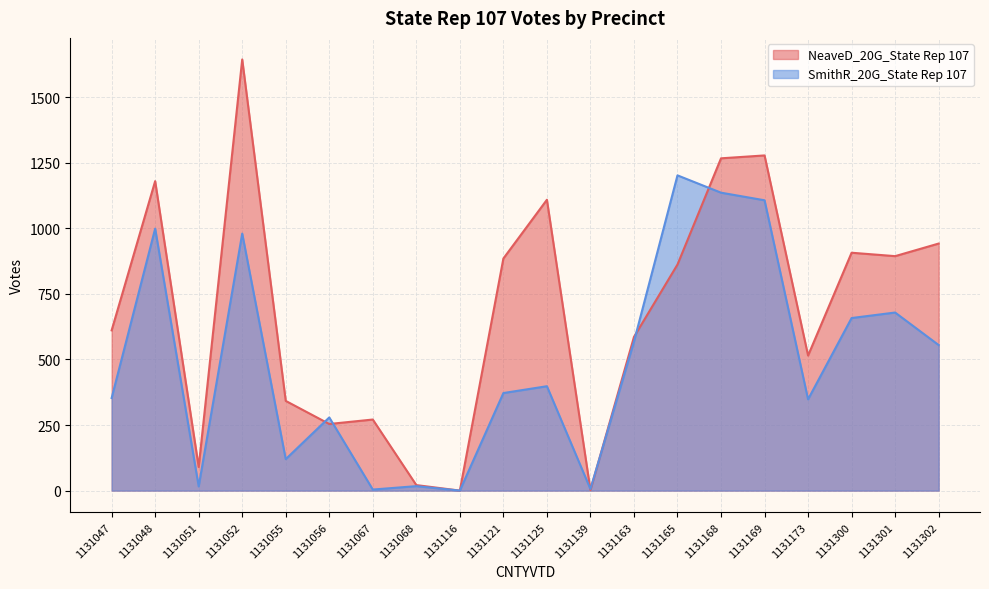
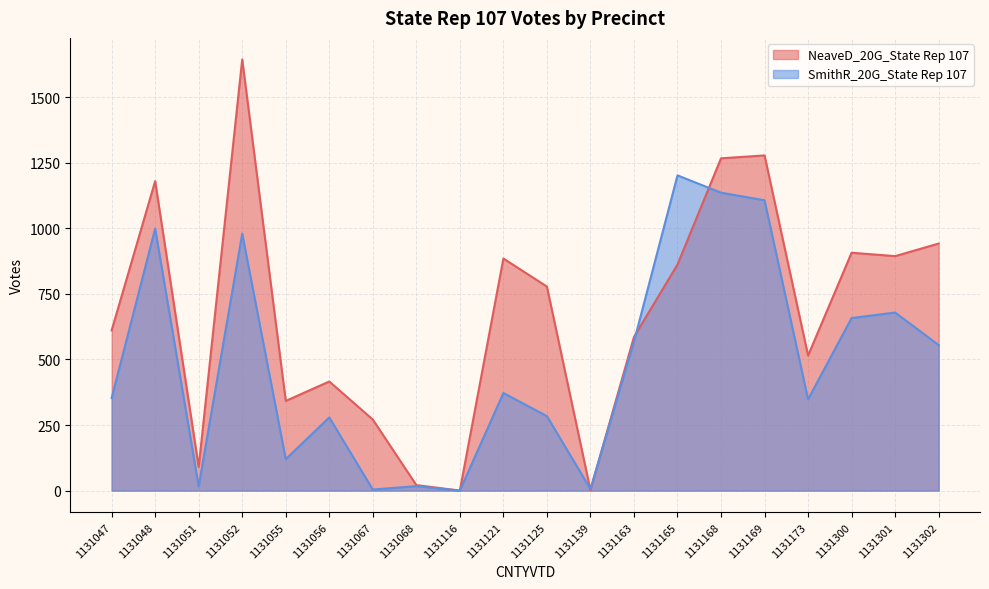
  {
    "NeaveD_20G_State Rep 107": {
      "1131047": 610,
      "1131048": 1180,
      "1131051": 90,
      "1131052": 1640,
      "1131055": 340,
-     "1131056": 250,
+     "1131056": 420,
      "1131067": 270,
      "1131121": 890,
-     "1131125": 1110,
+     "1131125": 780,
      "1131163": 590,
      "1131165": 860,
      "1131168": 1270,
      "1131169": 1280,
      "1131173": 520,
      "1131300": 910,
      "1131301": 890,
      "1131302": 940
    },
    "SmithR_20G_State Rep 107": {
      "1131047": 350,
      "1131048": 1000,
      "1131051": 20,
      "1131052": 980,
      "1131055": 120,
      "1131056": 280,
      "1131067": 0,
      "1131121": 370,
-     "1131125": 400,
+     "1131125": 280,
      "1131163": 570,
      "1131165": 1200,
      "1131168": 1140,
      "1131169": 1110,
      "1131173": 350,
      "1131300": 660,
      "1131301": 680,
      "1131302": 560
    }
  }
